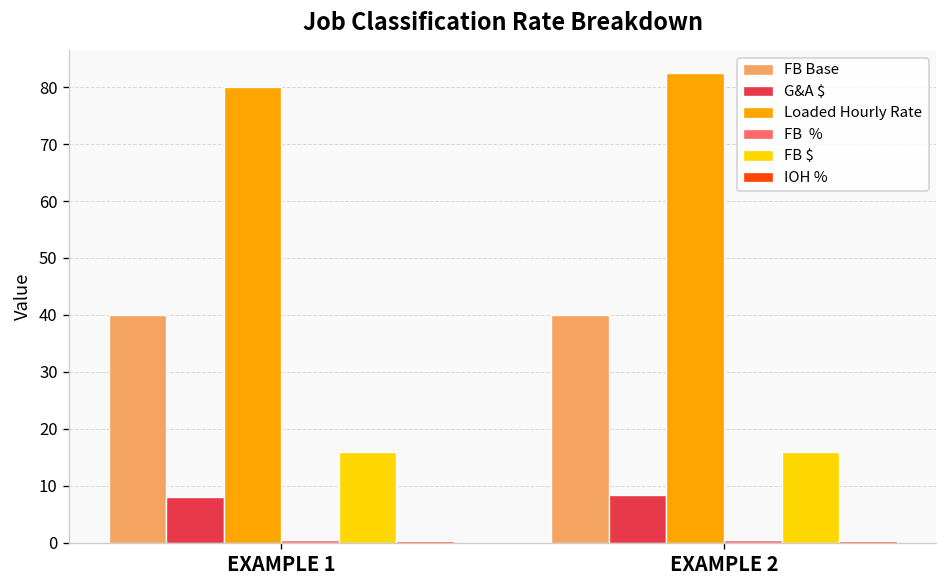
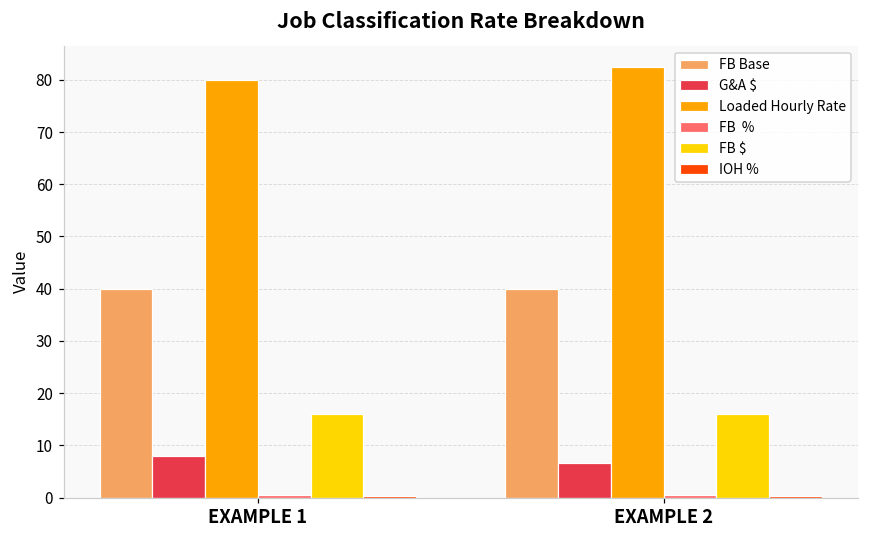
  {
    "G&A $": {
      "EXAMPLE 1": 8,
-     "EXAMPLE 2": 8
+     "EXAMPLE 2": 7
    }
  }
